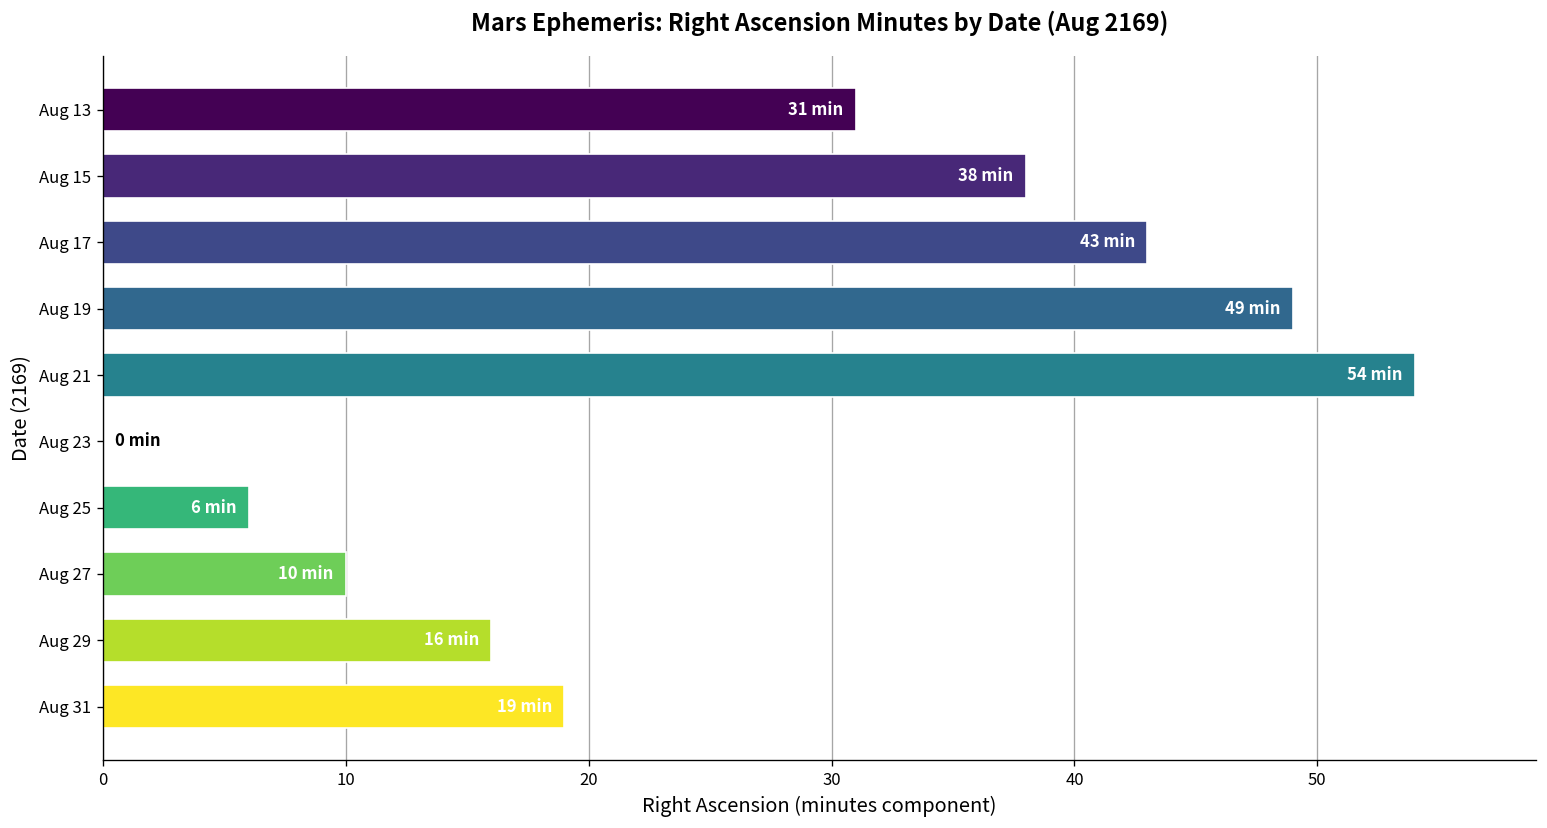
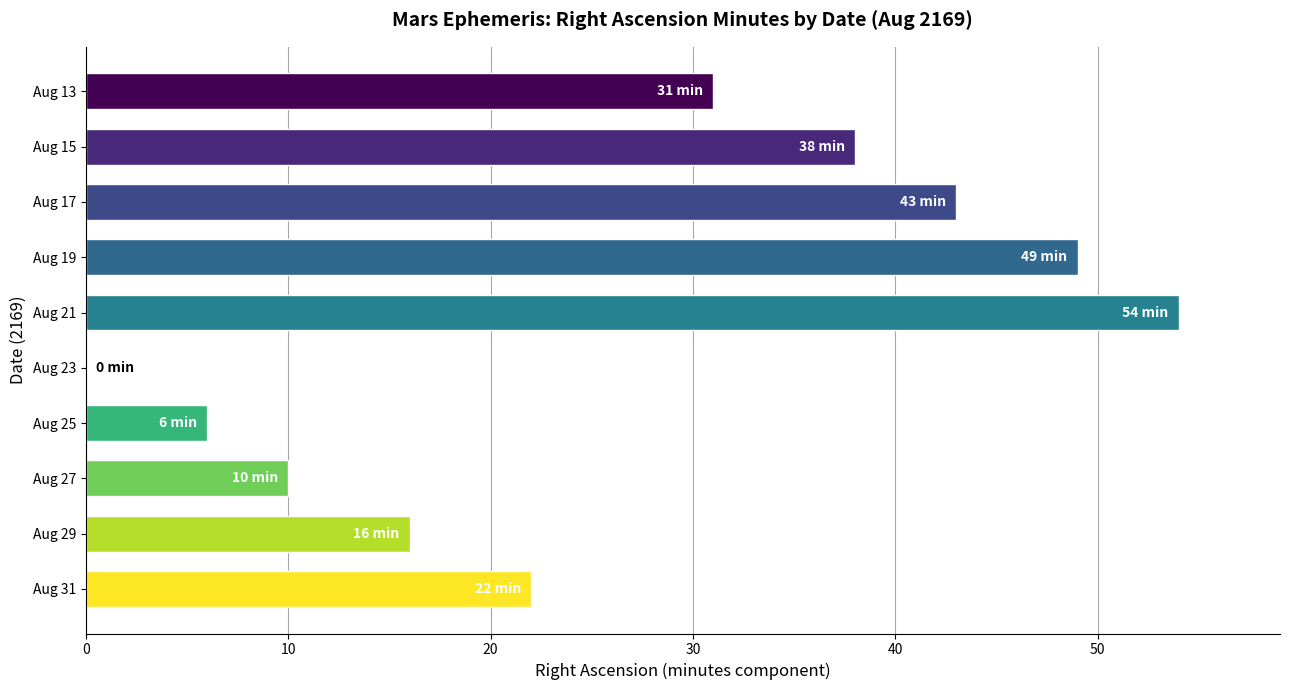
  {
    "Aug 13": 31,
    "Aug 15": 38,
    "Aug 17": 43,
    "Aug 19": 49,
    "Aug 21": 54,
    "Aug 23": 0,
    "Aug 25": 6,
    "Aug 27": 10,
    "Aug 29": 16,
-   "Aug 31": 19
+   "Aug 31": 22
  }
